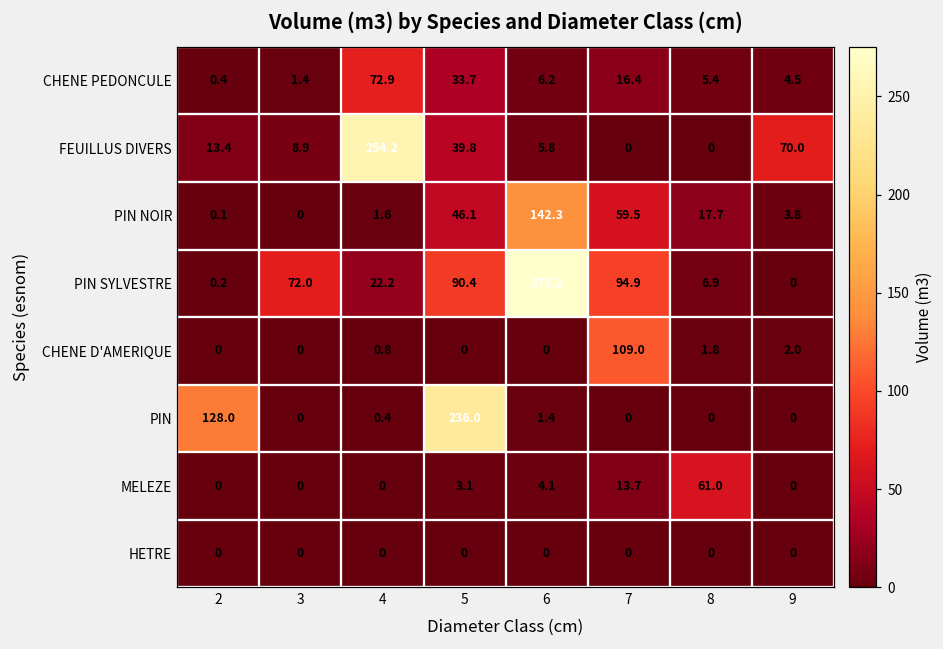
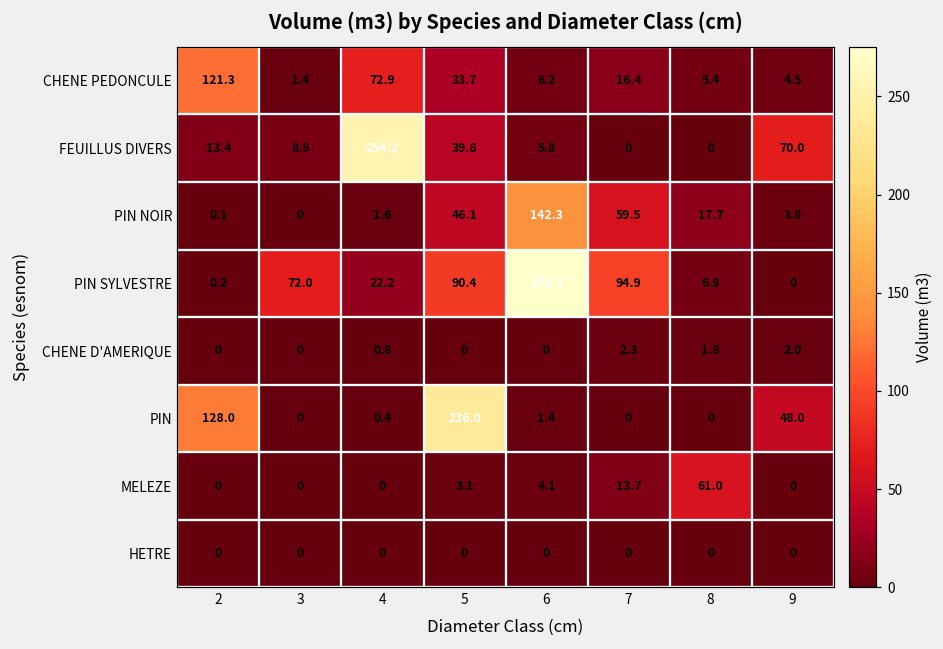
  {
    "CHENE PEDONCULE": {
-     "2": 0.4,
+     "2": 121.3,
      "3": 1.4,
      "4": 72.9,
      "5": 33.7,
      "6": 6.2,
      "7": 16.4,
      "8": 5.4,
      "9": 4.5
    },
    "FEUILLUS DIVERS": {
      "2": 13.4,
      "3": 8.9,
      "4": 254.2,
      "5": 39.8,
      "6": 5.8,
      "7": 0,
      "8": 0,
      "9": 70.0
    },
    "PIN NOIR": {
      "2": 0.1,
      "3": 0,
      "4": 1.6,
      "5": 46.1,
      "6": 142.3,
      "7": 59.5,
      "8": 17.7,
      "9": 3.8
    },
    "PIN SYLVESTRE": {
      "2": 0.2,
      "3": 72.0,
      "4": 22.2,
      "5": 90.4,
      "6": 275.2,
      "7": 94.9,
      "8": 6.9,
      "9": 0
    },
    "CHENE D'AMERIQUE": {
      "2": 0,
      "3": 0,
      "4": 0.8,
      "5": 0,
      "6": 0,
-     "7": 109.0,
+     "7": 2.3,
      "8": 1.8,
      "9": 2.0
    },
    "PIN": {
      "2": 128.0,
      "3": 0,
      "4": 0.4,
      "5": 236.0,
      "6": 1.4,
      "7": 0,
      "8": 0,
-     "9": 0
+     "9": 48.0
    },
    "MELEZE": {
      "2": 0,
      "3": 0,
      "4": 0,
      "5": 3.1,
      "6": 4.1,
      "7": 13.7,
      "8": 61.0,
      "9": 0
    },
    "HETRE": {
      "2": 0,
      "3": 0,
      "4": 0,
      "5": 0,
      "6": 0,
      "7": 0,
      "8": 0,
      "9": 0
    }
  }
